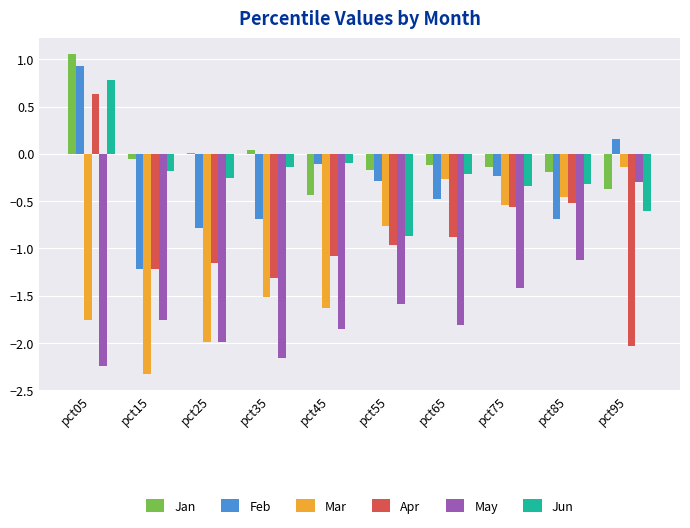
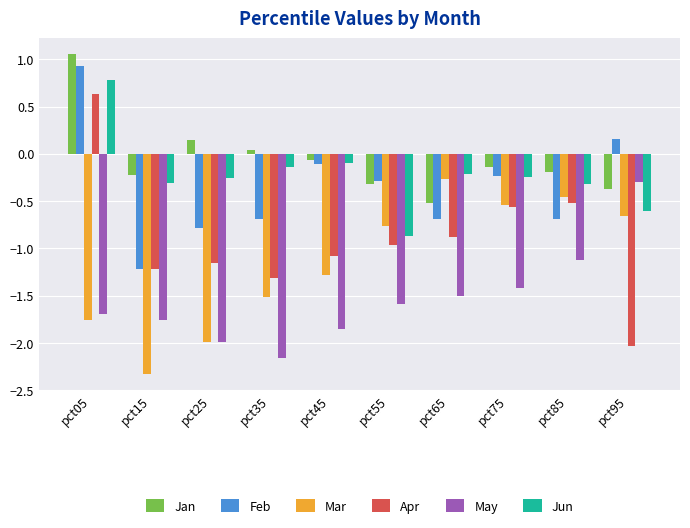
  {
    "Jan": {
      "pct05": 1.1,
-     "pct15": -0.1,
-     "pct25": 0.0,
+     "pct15": -0.2,
+     "pct25": 0.1,
      "pct35": 0.0,
-     "pct45": -0.4,
-     "pct55": -0.2,
-     "pct65": -0.1,
+     "pct45": -0.1,
+     "pct55": -0.3,
+     "pct65": -0.5,
      "pct75": -0.1,
      "pct85": -0.2,
      "pct95": -0.4
    },
    "Feb": {
      "pct05": 0.9,
      "pct15": -1.2,
      "pct25": -0.8,
      "pct35": -0.7,
      "pct45": -0.1,
      "pct55": -0.3,
-     "pct65": -0.5,
+     "pct65": -0.7,
      "pct75": -0.2,
      "pct85": -0.7,
      "pct95": 0.2
    },
    "Mar": {
      "pct05": -1.8,
      "pct15": -2.3,
      "pct25": -2.0,
      "pct35": -1.5,
-     "pct45": -1.6,
+     "pct45": -1.3,
      "pct55": -0.8,
      "pct65": -0.3,
      "pct75": -0.5,
      "pct85": -0.5,
-     "pct95": -0.1
+     "pct95": -0.7
    },
    "Apr": {
      "pct05": 0.6,
      "pct15": -1.2,
      "pct25": -1.2,
      "pct35": -1.3,
      "pct45": -1.1,
      "pct55": -1.0,
      "pct65": -0.9,
      "pct75": -0.6,
      "pct85": -0.5,
      "pct95": -2.0
    },
    "May": {
-     "pct05": -2.2,
+     "pct05": -1.7,
      "pct15": -1.8,
      "pct25": -2.0,
      "pct35": -2.2,
      "pct45": -1.9,
      "pct55": -1.6,
-     "pct65": -1.8,
+     "pct65": -1.5,
      "pct75": -1.4,
      "pct85": -1.1,
      "pct95": -0.3
    },
    "Jun": {
      "pct05": 0.8,
-     "pct15": -0.2,
+     "pct15": -0.3,
      "pct25": -0.3,
      "pct35": -0.1,
      "pct45": -0.1,
      "pct55": -0.9,
      "pct65": -0.2,
-     "pct75": -0.3,
+     "pct75": -0.2,
      "pct85": -0.3,
      "pct95": -0.6
    }
  }
